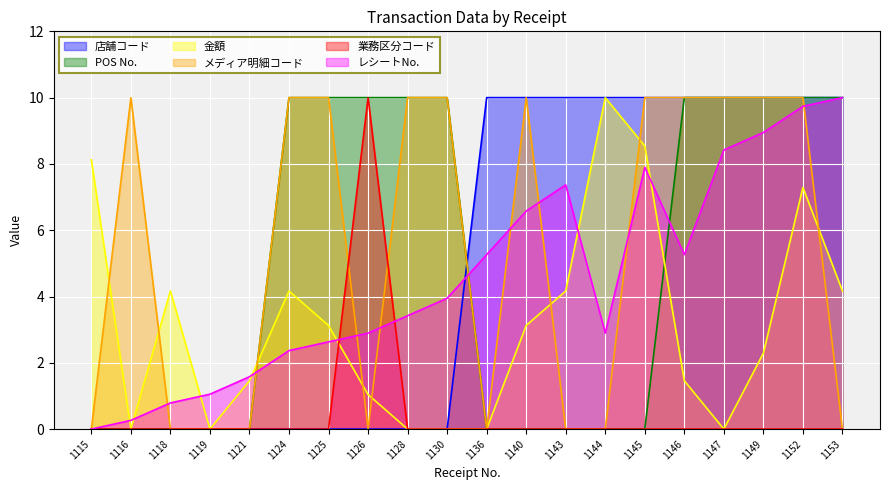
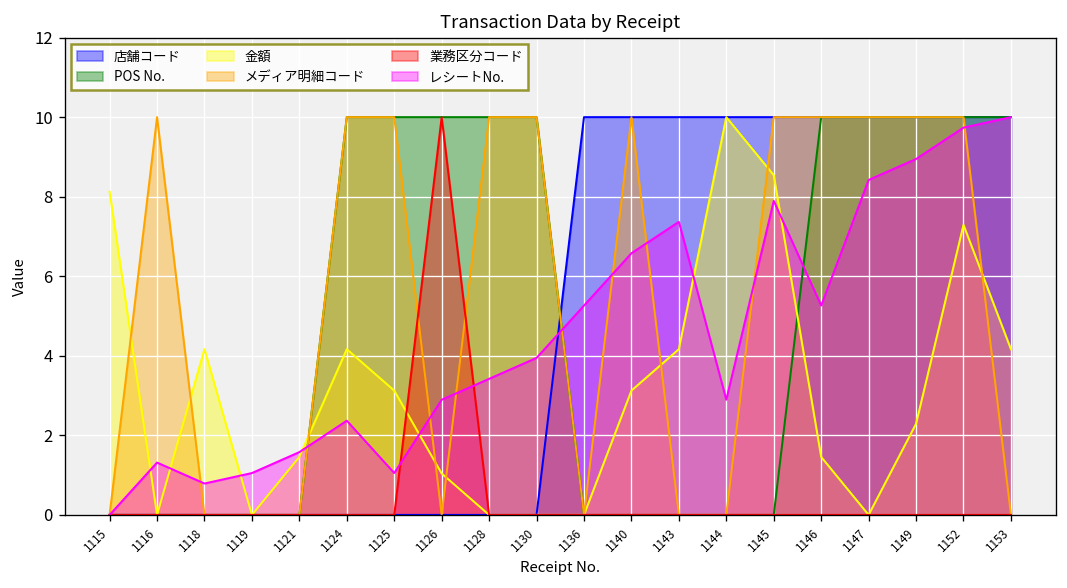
  {
    "店舗コード": {
      "1136": 10.0,
      "1143": 10.0
    },
    "業務区分コード": {
      "1146": 0.0,
      "1149": 0.0,
      "1152": 0.0
    },
    "レシートNo.": {
-     "1116": 0.3,
+     "1116": 1.3,
      "1118": 0.8,
      "1119": 1.1,
      "1121": 1.6,
      "1124": 2.4,
-     "1125": 2.6,
+     "1125": 1.1,
      "1126": 2.9,
      "1128": 3.4,
      "1130": 3.9,
      "1136": 5.3,
      "1140": 6.6,
      "1143": 7.4,
      "1144": 2.9,
      "1145": 7.9,
      "1146": 5.3,
      "1147": 8.4,
      "1149": 8.9,
      "1152": 9.7
    }
  }
